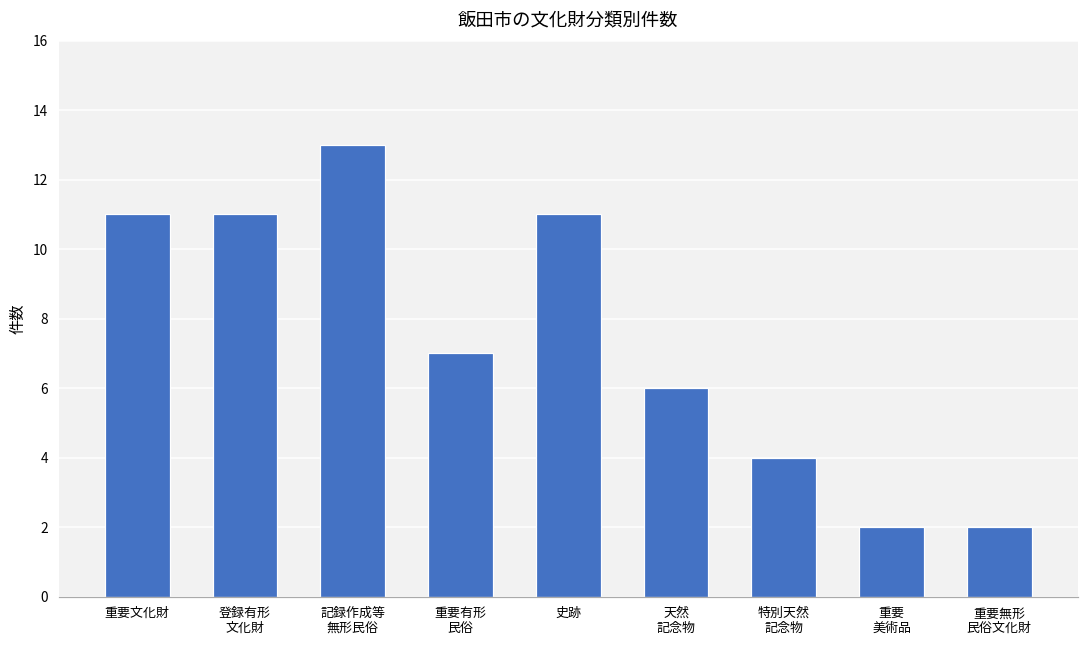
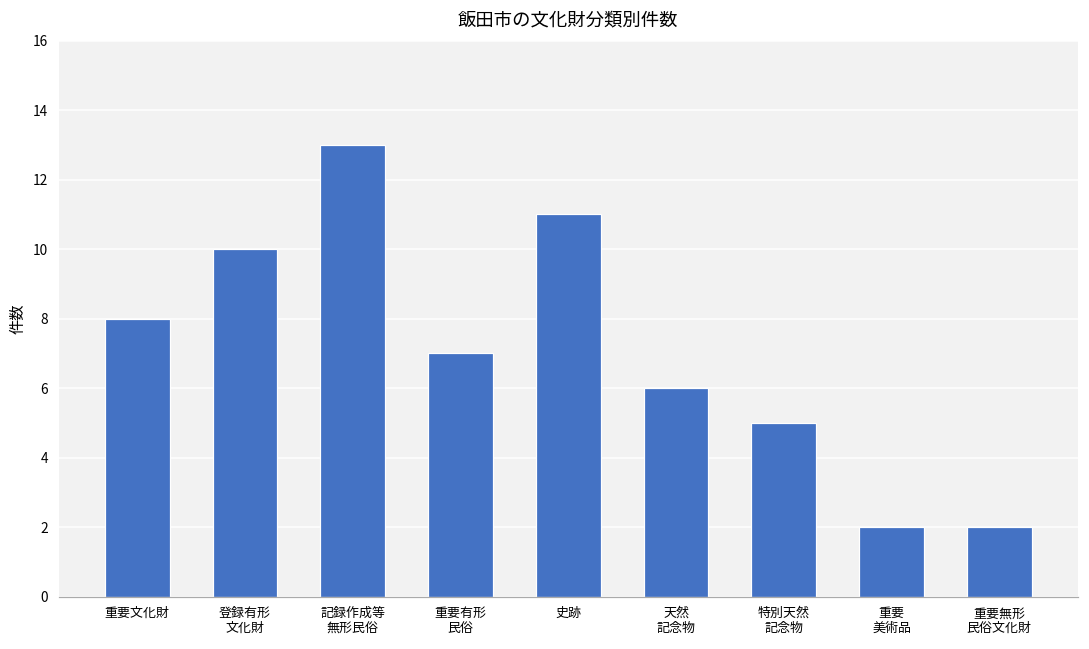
  {
-   "重要文化財": 11,
-   "登録有形 文化財": 11,
+   "重要文化財": 8,
+   "登録有形 文化財": 10,
    "記録作成等 無形民俗": 13,
    "重要有形 民俗": 7,
    "史跡": 11,
    "天然 記念物": 6,
-   "特別天然 記念物": 4,
+   "特別天然 記念物": 5,
    "重要 美術品": 2,
    "重要無形 民俗文化財": 2
  }
